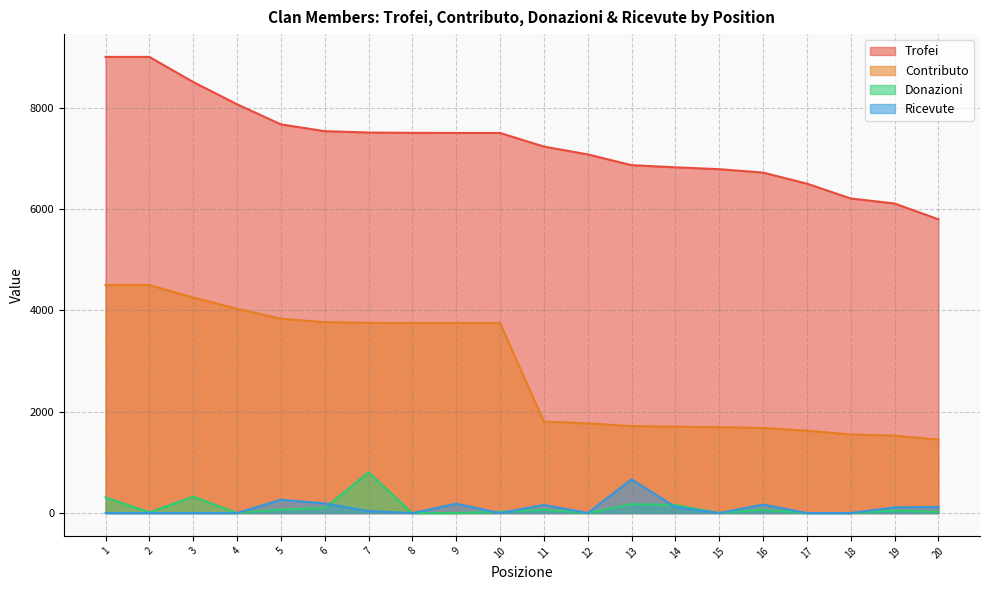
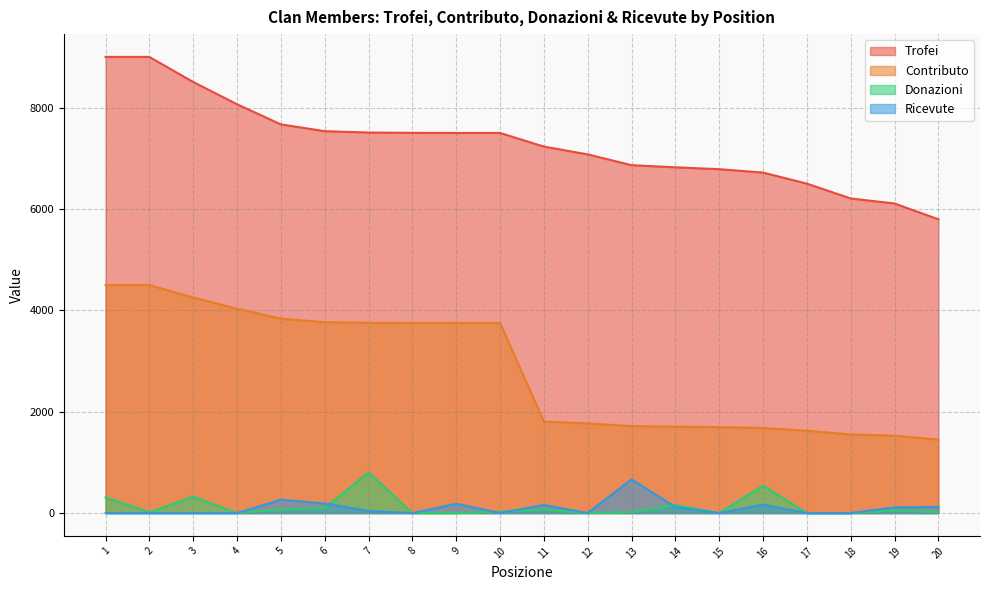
  {
    "Donazioni": {
      "1": 300,
      "3": 300,
      "5": 100,
      "6": 100,
      "7": 800,
      "9": 0,
      "11": 100,
-     "13": 200,
-     "16": 100,
+     "13": 0,
+     "16": 500,
      "19": 100,
      "20": 0
    },
    "Ricevute": {
      "1": 0,
      "3": 0,
      "5": 300,
      "6": 200,
      "7": 0,
      "9": 200,
      "11": 200,
      "13": 700,
      "16": 200,
      "19": 100,
      "20": 100
    }
  }
